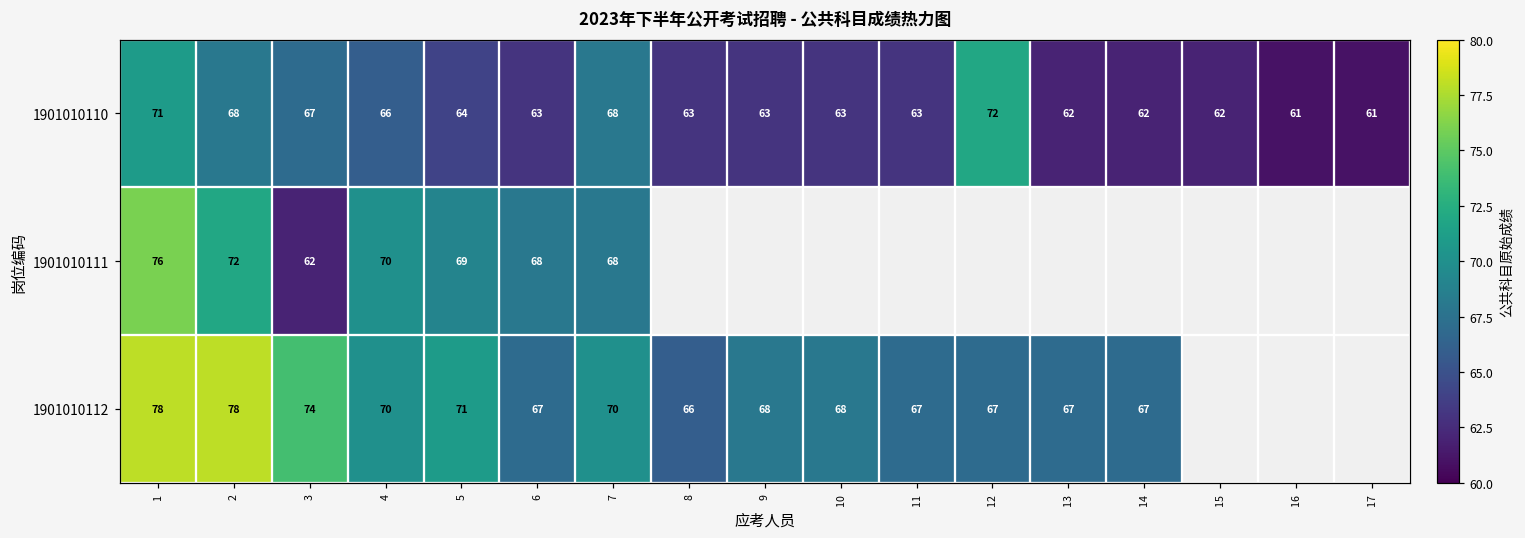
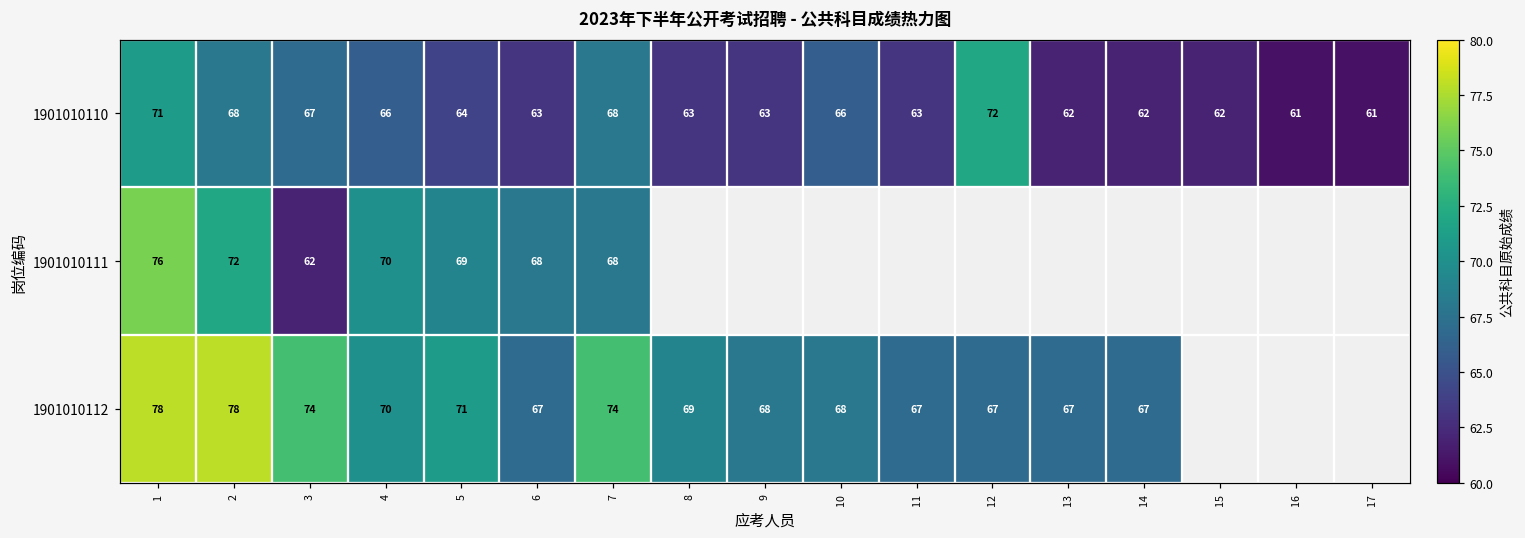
  {
    "1901010110": {
      "1": 71,
      "2": 68,
      "3": 67,
      "4": 66,
      "5": 64,
      "6": 63,
      "7": 68,
      "8": 63,
      "9": 63,
-     "10": 63,
+     "10": 66,
      "11": 63,
      "12": 72,
      "13": 62,
      "14": 62,
      "15": 62,
      "16": 61,
      "17": 61
    },
    "1901010111": {
      "1": 76,
      "2": 72,
      "3": 62,
      "4": 70,
      "5": 69,
      "6": 68,
      "7": 68
    },
    "1901010112": {
      "1": 78,
      "2": 78,
      "3": 74,
      "4": 70,
      "5": 71,
      "6": 67,
-     "7": 70,
-     "8": 66,
+     "7": 74,
+     "8": 69,
      "9": 68,
      "10": 68,
      "11": 67,
      "12": 67,
      "13": 67,
      "14": 67
    }
  }
